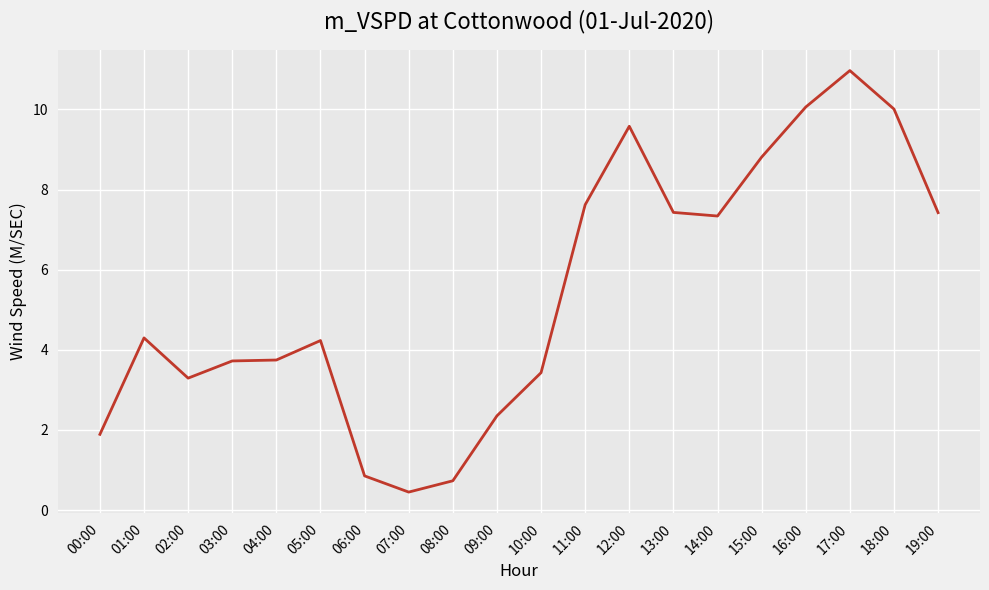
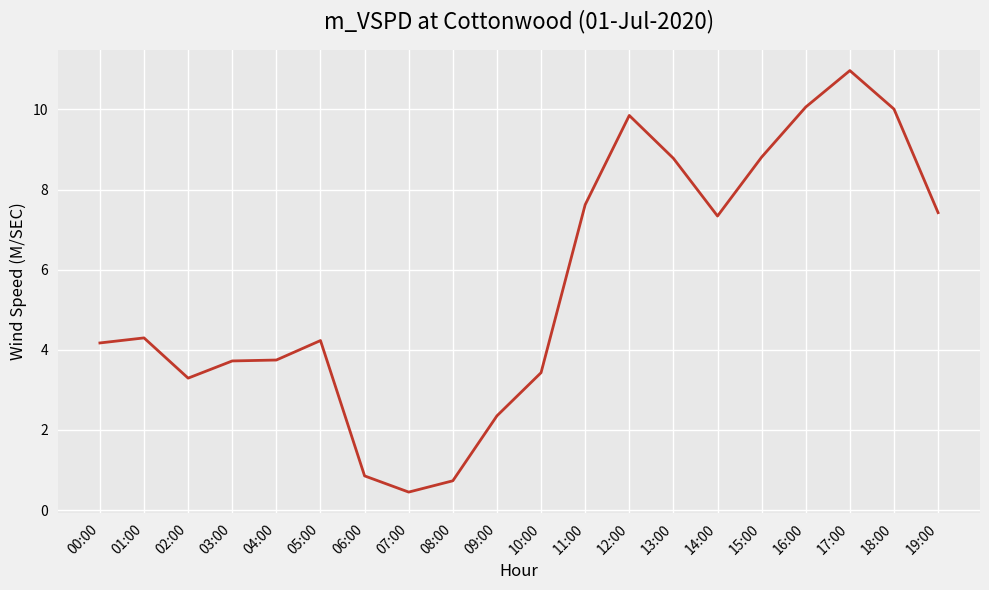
  {
-   "00:00": 1.9,
+   "00:00": 4.2,
    "01:00": 4.3,
    "02:00": 3.3,
    "03:00": 3.7,
    "04:00": 3.7,
    "05:00": 4.2,
    "06:00": 0.9,
    "07:00": 0.5,
    "08:00": 0.7,
    "09:00": 2.4,
    "10:00": 3.4,
    "11:00": 7.6,
-   "12:00": 9.6,
-   "13:00": 7.4,
+   "12:00": 9.9,
+   "13:00": 8.8,
    "14:00": 7.3,
    "15:00": 8.8,
    "16:00": 10.1,
    "17:00": 11.0,
    "18:00": 10.0,
    "19:00": 7.4
  }
